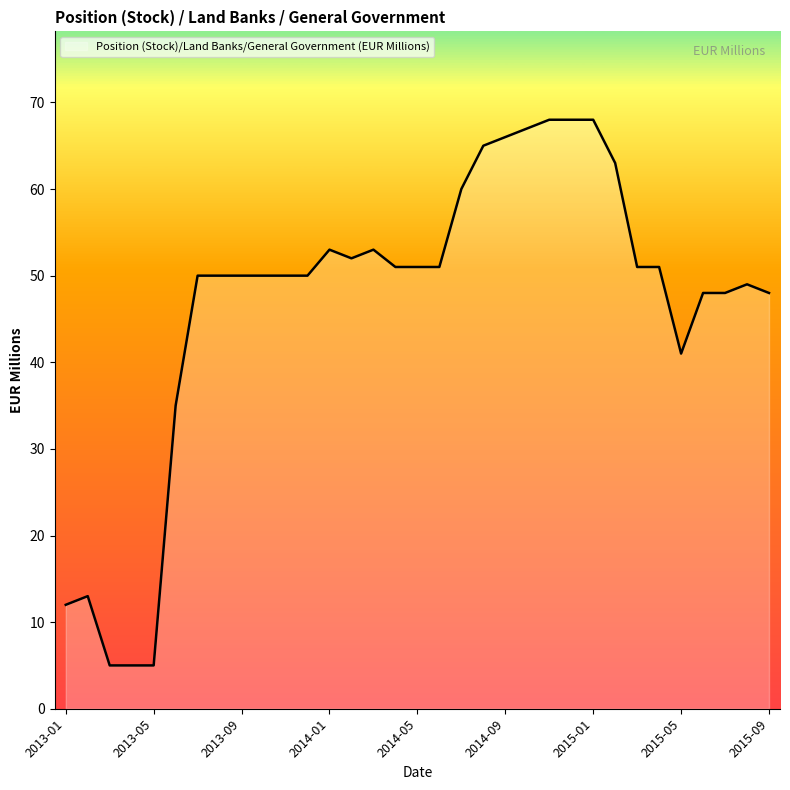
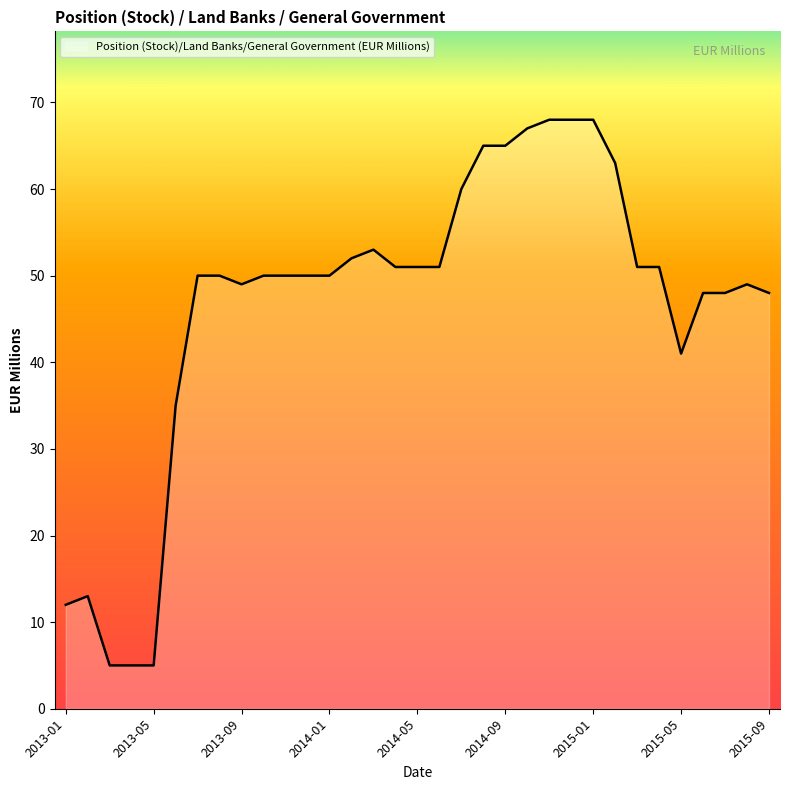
  {
    "2013-01": 12,
    "2013-05": 5,
-   "2013-09": 50,
-   "2014-01": 53,
+   "2013-09": 49,
+   "2014-01": 50,
    "2014-05": 51,
-   "2014-09": 66,
+   "2014-09": 65,
    "2015-01": 68,
    "2015-05": 41,
    "2015-09": 48
  }
